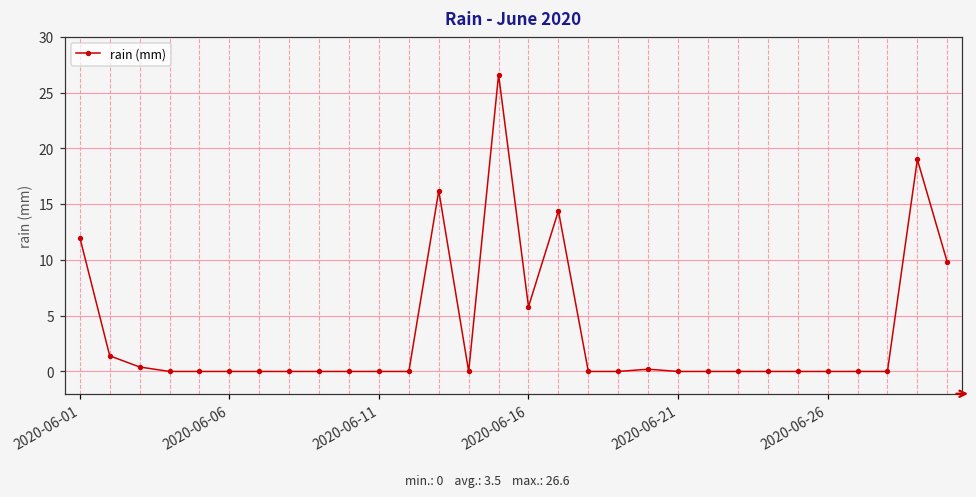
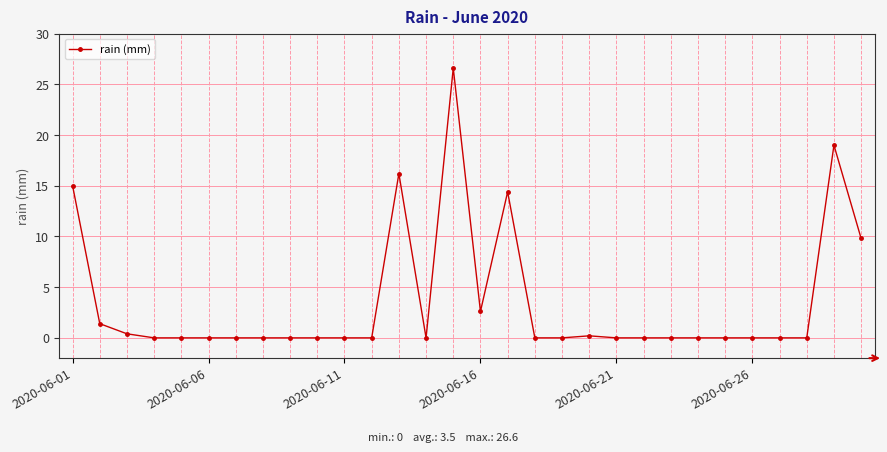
  {
-   "2020-06-01": 12,
+   "2020-06-01": 15,
    "2020-06-06": 0.0,
    "2020-06-11": 0.0,
-   "2020-06-16": 5.8,
+   "2020-06-16": 2.6,
    "2020-06-21": 0.0,
    "2020-06-26": 0.0
  }
